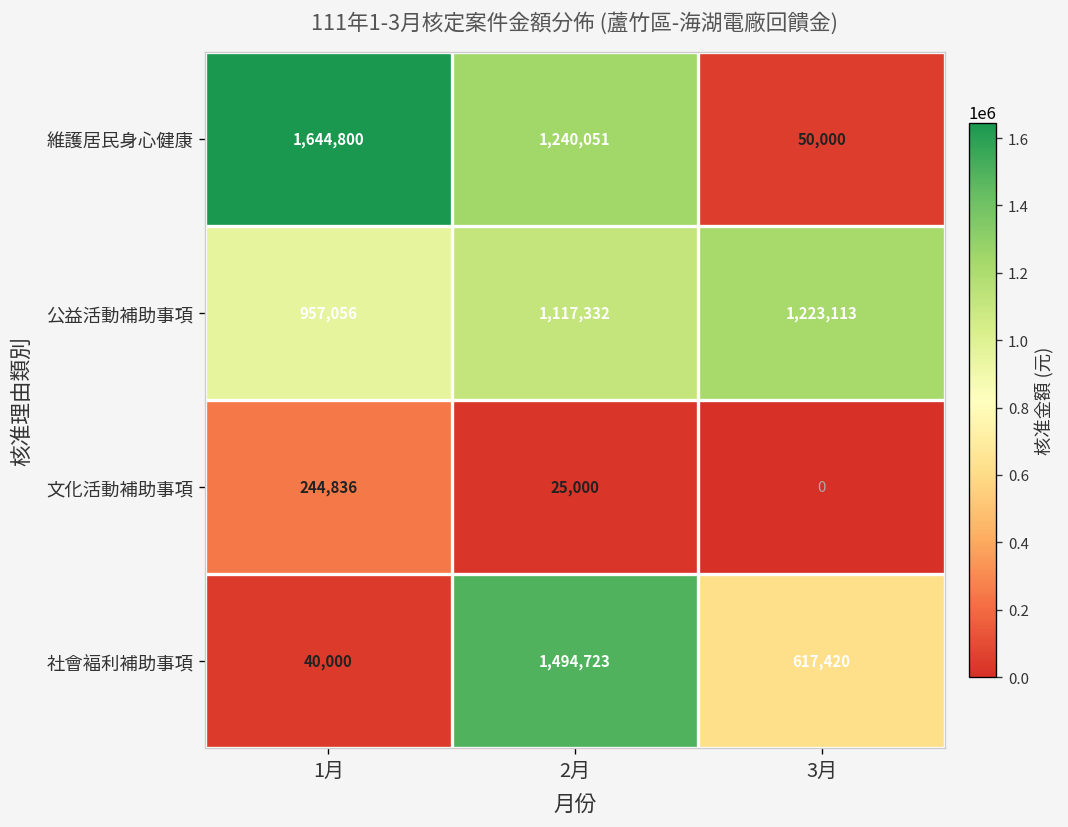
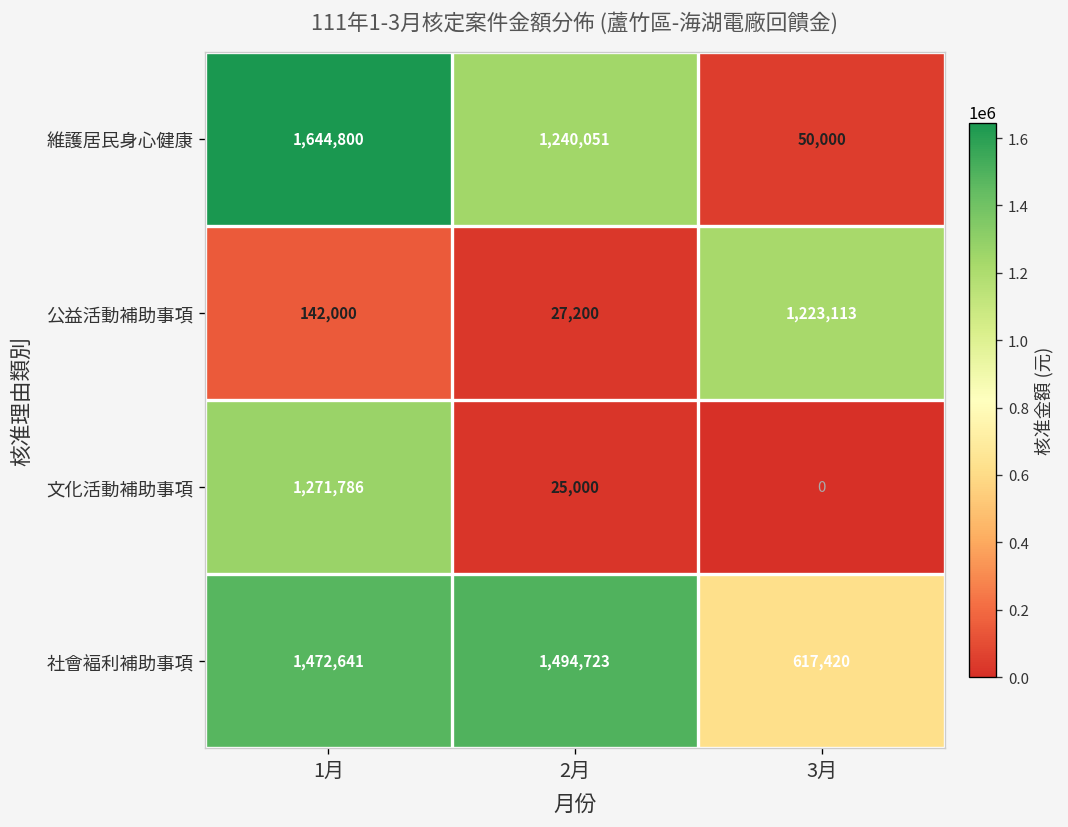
  {
    "維護居民身心健康": {
      "1月": "1,644,800",
      "2月": "1,240,051",
      "3月": "50,000"
    },
    "公益活動補助事項": {
-     "1月": "957,056",
-     "2月": "1,117,332",
+     "1月": "142,000",
+     "2月": "27,200",
      "3月": "1,223,113"
    },
    "文化活動補助事項": {
-     "1月": "244,836",
+     "1月": "1,271,786",
      "2月": "25,000",
      "3月": "0"
    },
    "社會褔利補助事項": {
-     "1月": "40,000",
+     "1月": "1,472,641",
      "2月": "1,494,723",
      "3月": "617,420"
    }
  }
